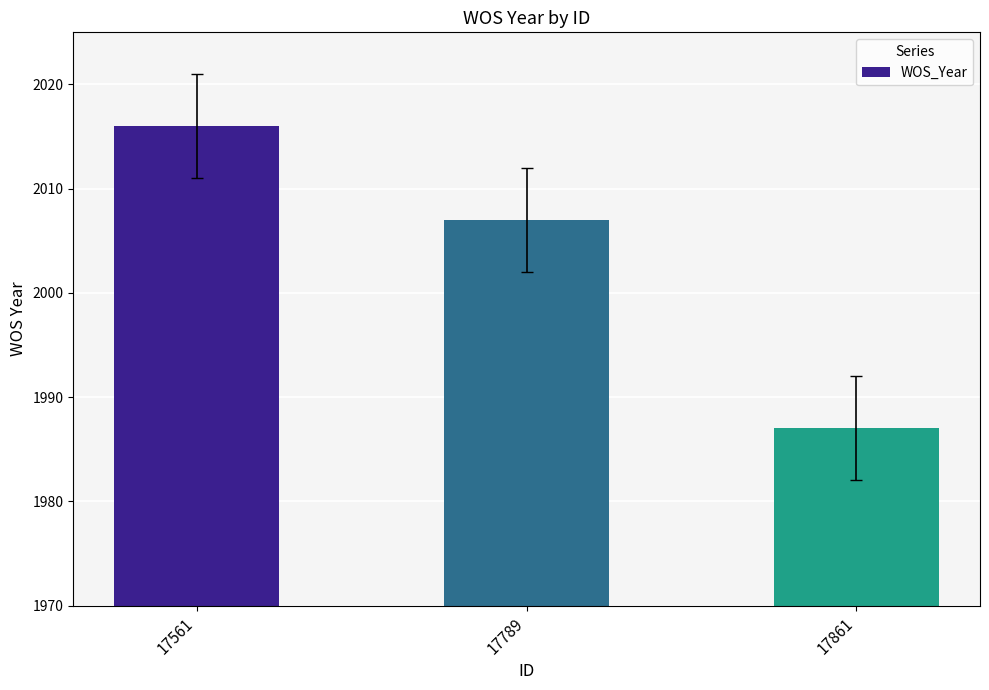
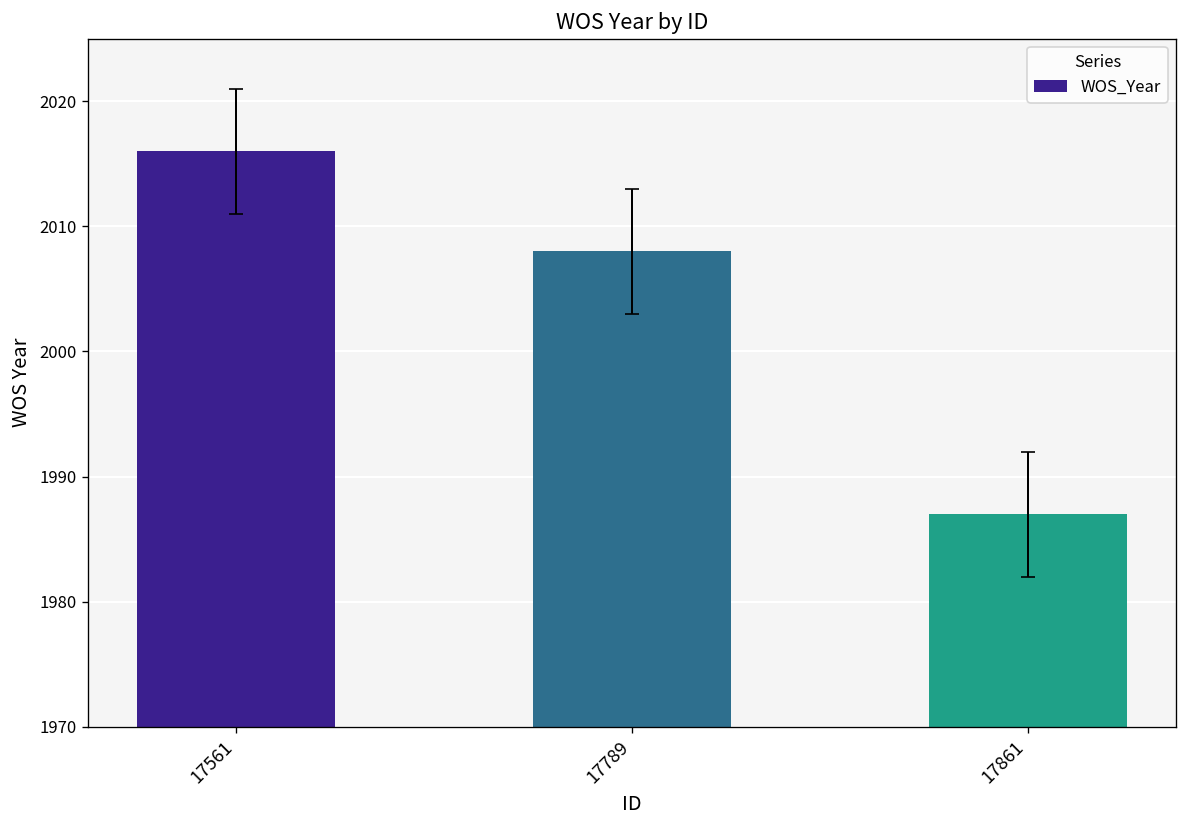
  {
    "WOS_Year": {
      "17561": 2016,
-     "17789": 2007,
+     "17789": 2008,
      "17861": 1987
    }
  }
